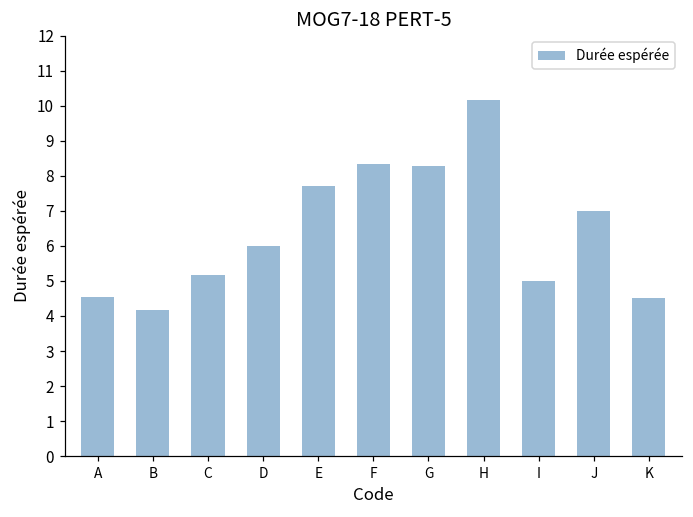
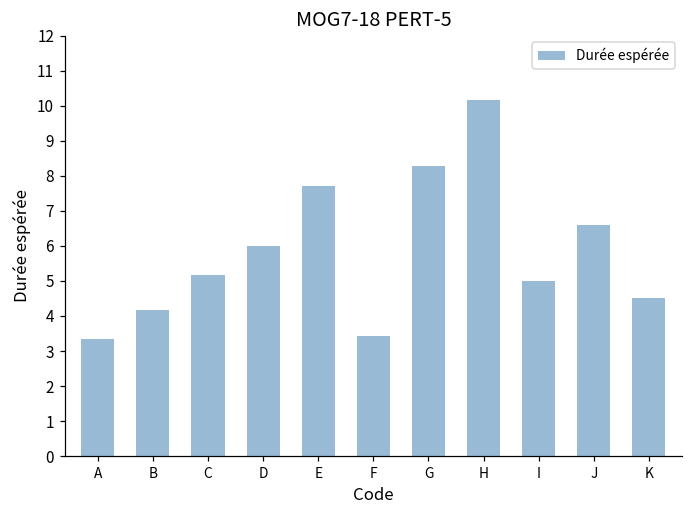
  {
-   "A": 4.6,
+   "A": 3.3,
    "B": 4.2,
    "C": 5.2,
    "D": 6.0,
    "E": 7.7,
-   "F": 8.3,
+   "F": 3.4,
    "G": 8.3,
    "H": 10.2,
    "I": 5.0,
-   "J": 7.0,
+   "J": 6.6,
    "K": 4.5
  }
